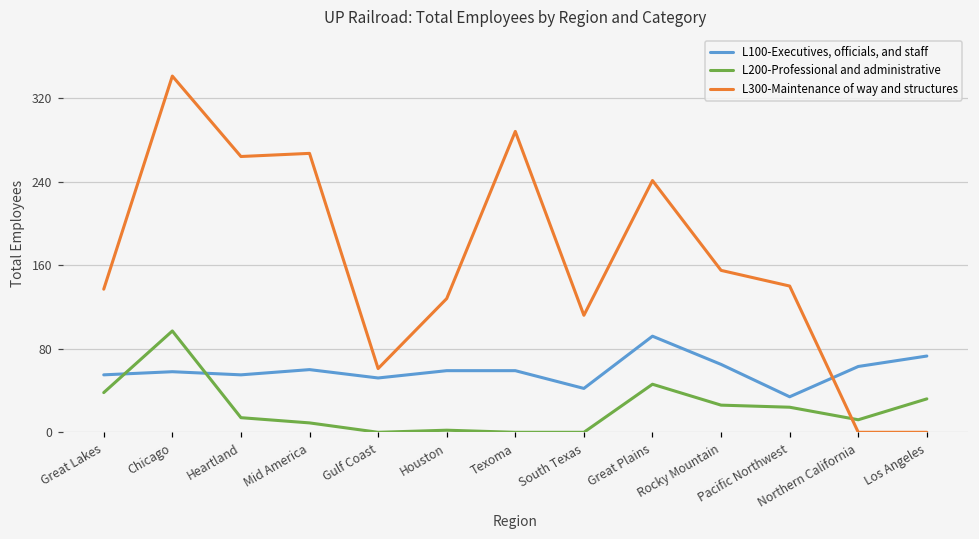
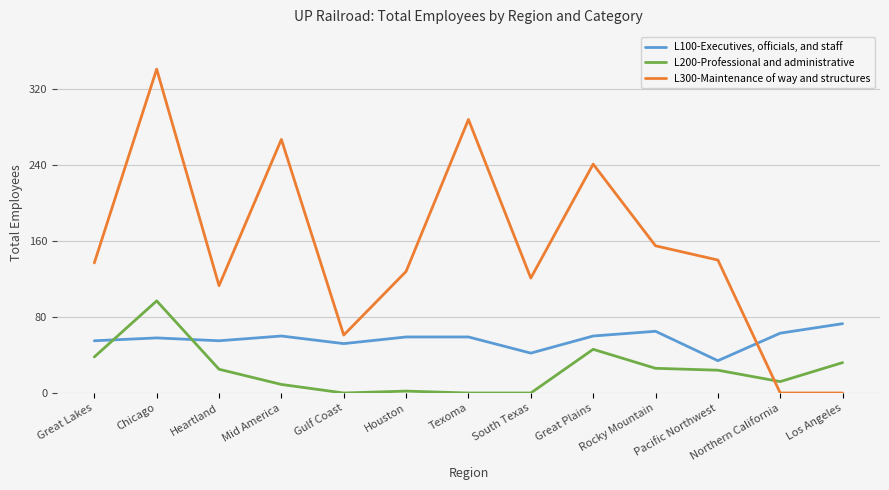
  {
    "L100-Executives, officials, and staff": {
      "Great Lakes": 60,
      "Chicago": 60,
      "Heartland": 60,
      "Mid America": 60,
      "Gulf Coast": 50,
      "Houston": 60,
      "Texoma": 60,
      "South Texas": 40,
-     "Great Plains": 90,
+     "Great Plains": 60,
      "Rocky Mountain": 70,
      "Pacific Northwest": 30,
      "Northern California": 60,
      "Los Angeles": 70
    },
    "L200-Professional and administrative": {
      "Great Lakes": 40,
      "Chicago": 100,
-     "Heartland": 10,
+     "Heartland": 30,
      "Mid America": 10,
      "Gulf Coast": 0,
      "Houston": 0,
      "Texoma": 0,
      "South Texas": 0,
      "Great Plains": 50,
      "Rocky Mountain": 30,
      "Pacific Northwest": 20,
      "Northern California": 10,
      "Los Angeles": 30
    },
    "L300-Maintenance of way and structures": {
      "Great Lakes": 140,
      "Chicago": 340,
-     "Heartland": 260,
+     "Heartland": 110,
      "Mid America": 270,
      "Gulf Coast": 60,
      "Houston": 130,
      "Texoma": 290,
-     "South Texas": 110,
+     "South Texas": 120,
      "Great Plains": 240,
      "Rocky Mountain": 160,
      "Pacific Northwest": 140,
      "Northern California": 0,
      "Los Angeles": 0
    }
  }
